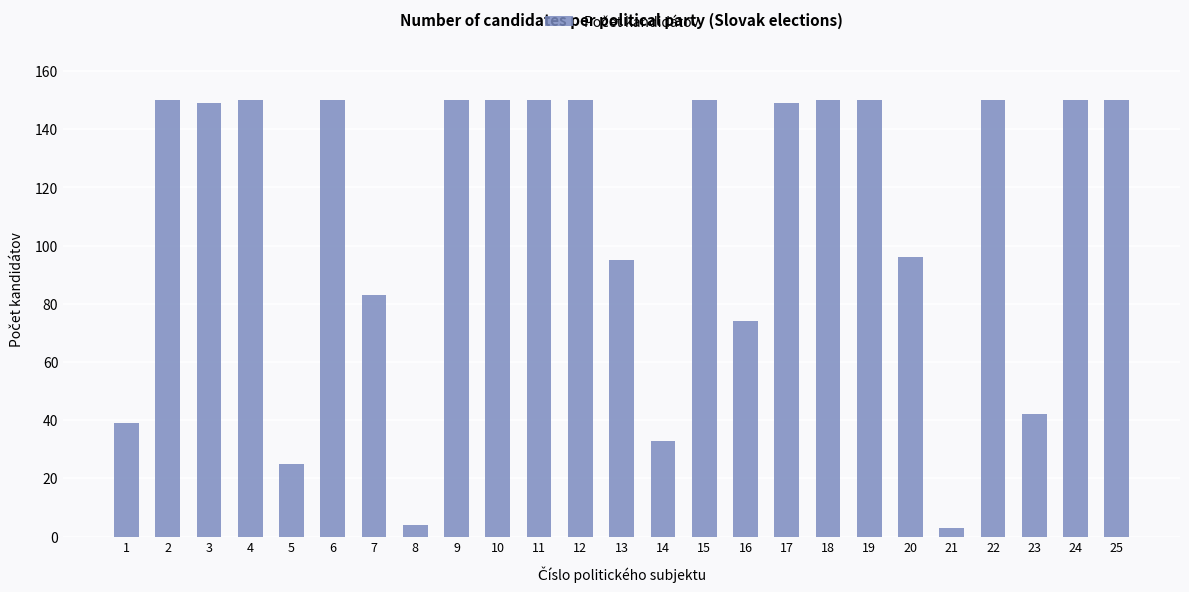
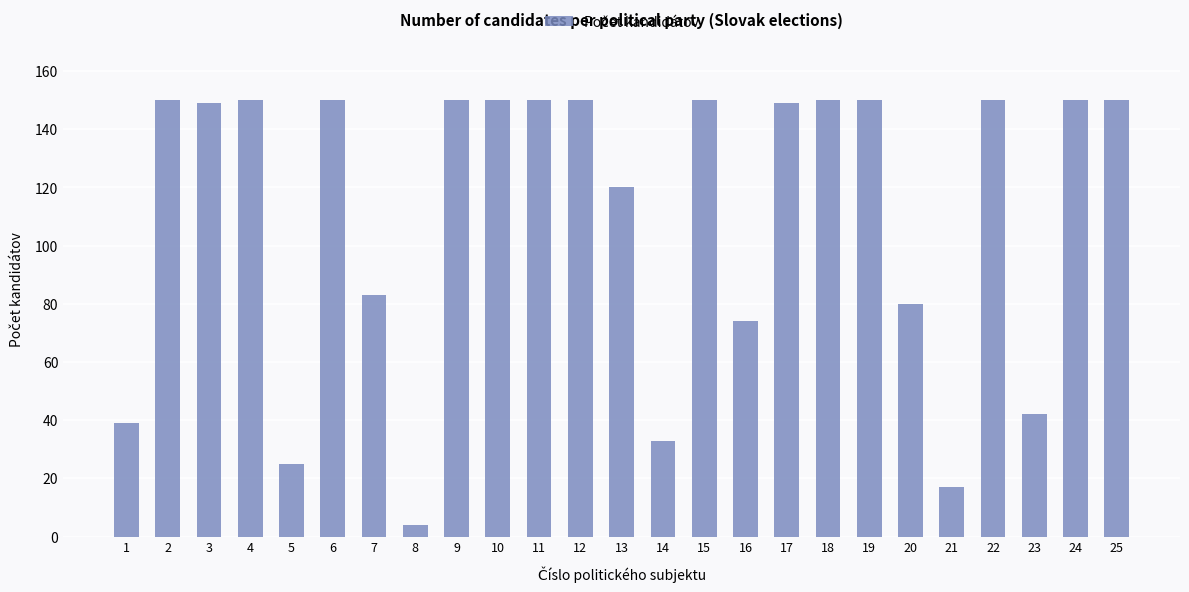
  {
    "1": 39,
    "2": 150,
    "3": 149,
    "4": 150,
    "5": 25,
    "6": 150,
    "7": 83,
    "8": 4,
    "9": 150,
    "10": 150,
    "11": 150,
    "12": 150,
-   "13": 95,
+   "13": 120,
    "14": 33,
    "15": 150,
    "16": 74,
    "17": 149,
    "18": 150,
    "19": 150,
-   "20": 96,
-   "21": 3,
+   "20": 80,
+   "21": 17,
    "22": 150,
    "23": 42,
    "24": 150,
    "25": 150
  }
